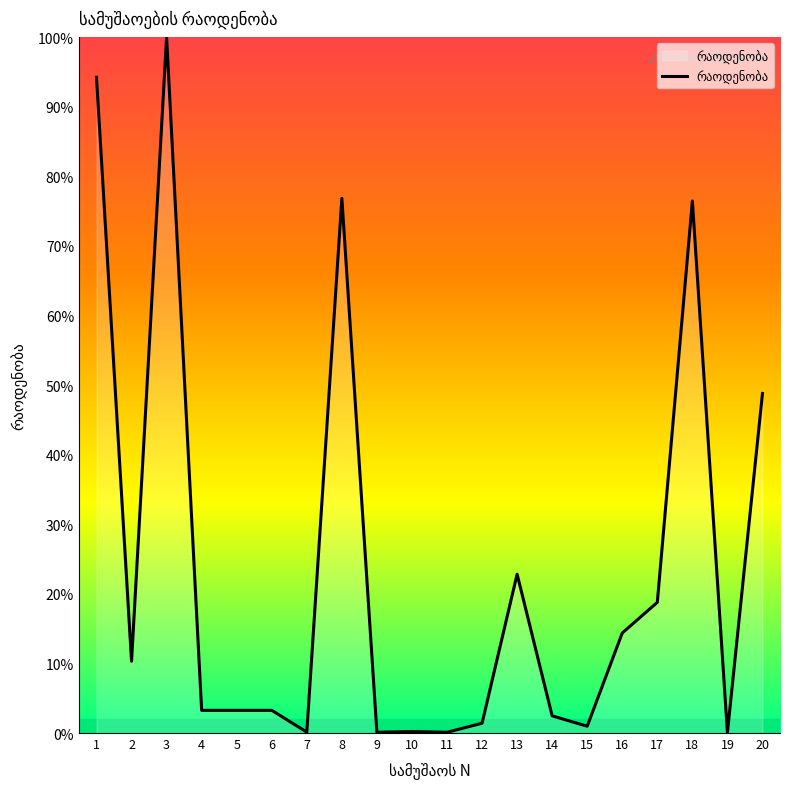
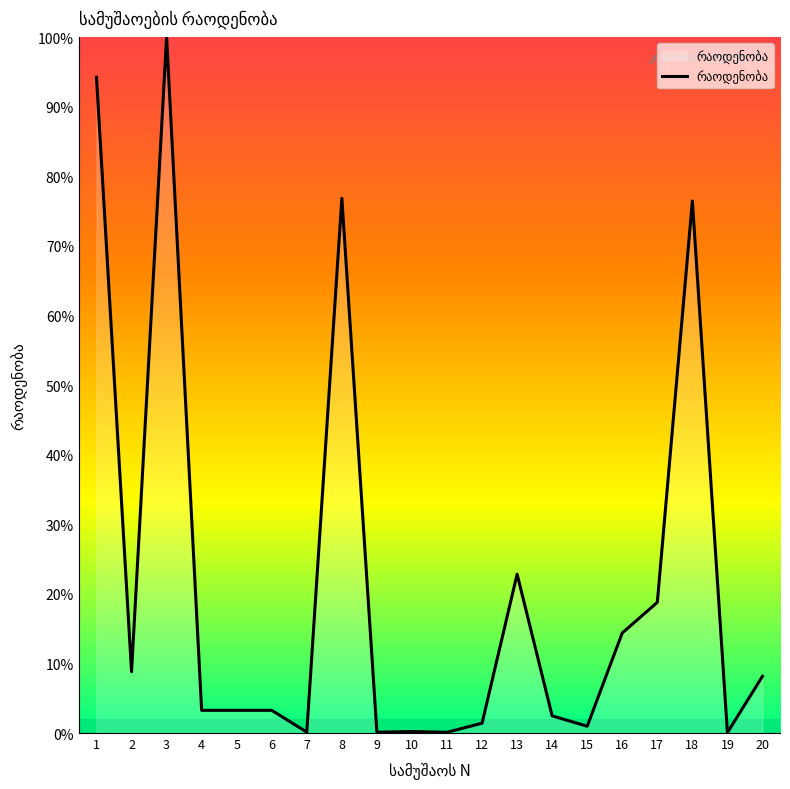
  {
    "1": "94%",
-   "2": "10%",
+   "2": "9%",
    "3": "100%",
    "4": "3%",
    "5": "3%",
    "6": "3%",
    "8": "77%",
    "13": "23%",
    "14": "2%",
    "16": "14%",
    "17": "19%",
    "18": "76%",
-   "20": "49%"
+   "20": "8%"
  }
